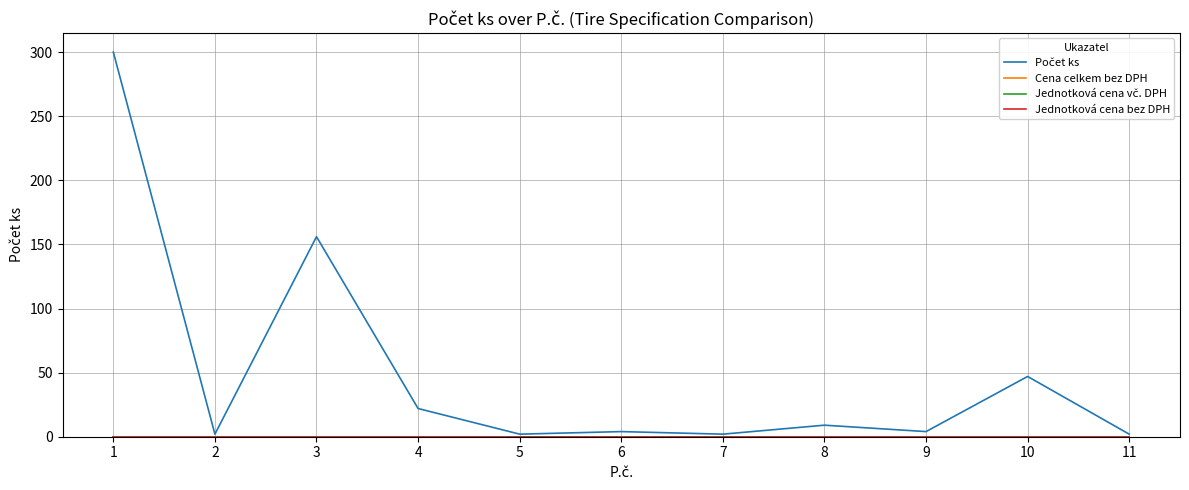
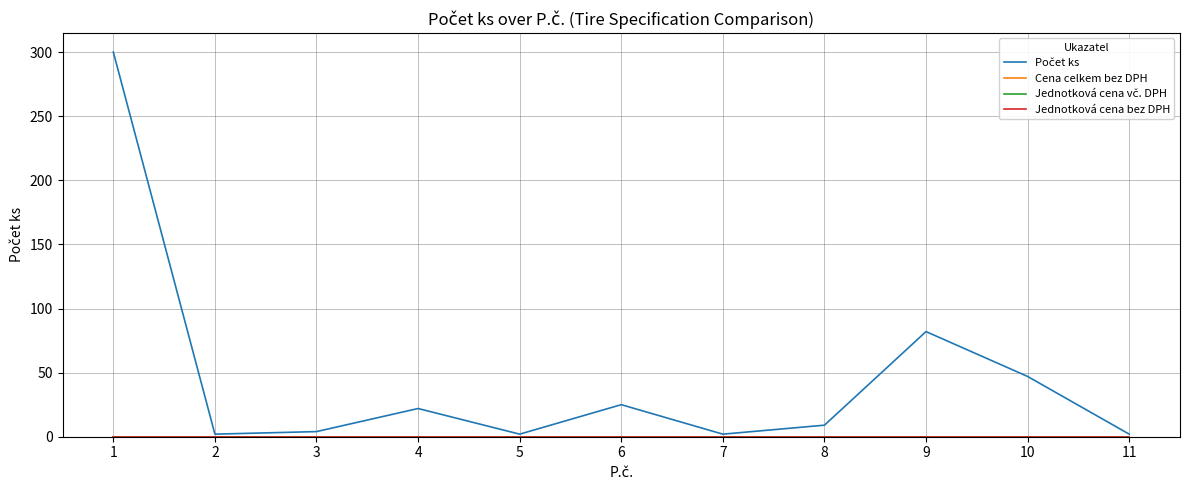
  {
    "Počet ks": {
      "1": 300,
-     "3": 156,
+     "3": 4,
      "4": 22,
-     "6": 4,
+     "6": 25,
      "8": 9,
-     "9": 4,
+     "9": 82,
      "10": 47
    },
    "Jednotková cena bez DPH": {
      "1": 0,
      "3": 0,
      "4": 0,
      "6": 0,
      "8": 0,
      "9": 0,
      "10": 0
    }
  }
